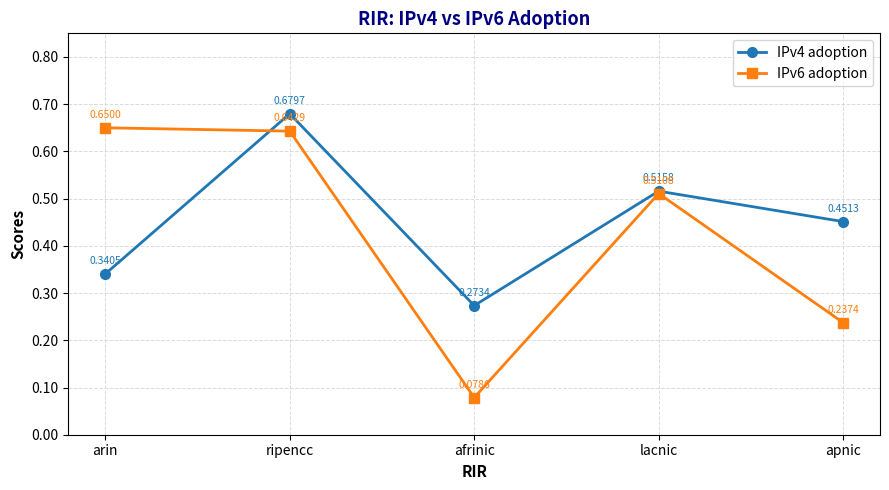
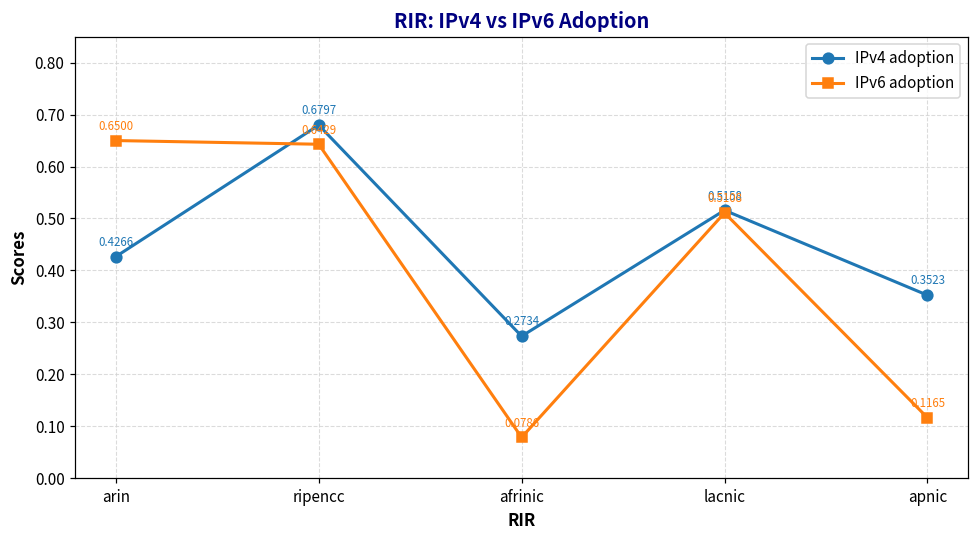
  {
    "IPv4 adoption": {
-     "arin": 0.3405,
+     "arin": 0.4266,
      "ripencc": 0.6797,
      "afrinic": 0.2734,
-     "apnic": 0.4513
+     "apnic": 0.3523
    },
    "IPv6 adoption": {
      "arin": 0.6500,
      "afrinic": 0.0786,
-     "apnic": 0.2374
+     "apnic": 0.1165
    }
  }
